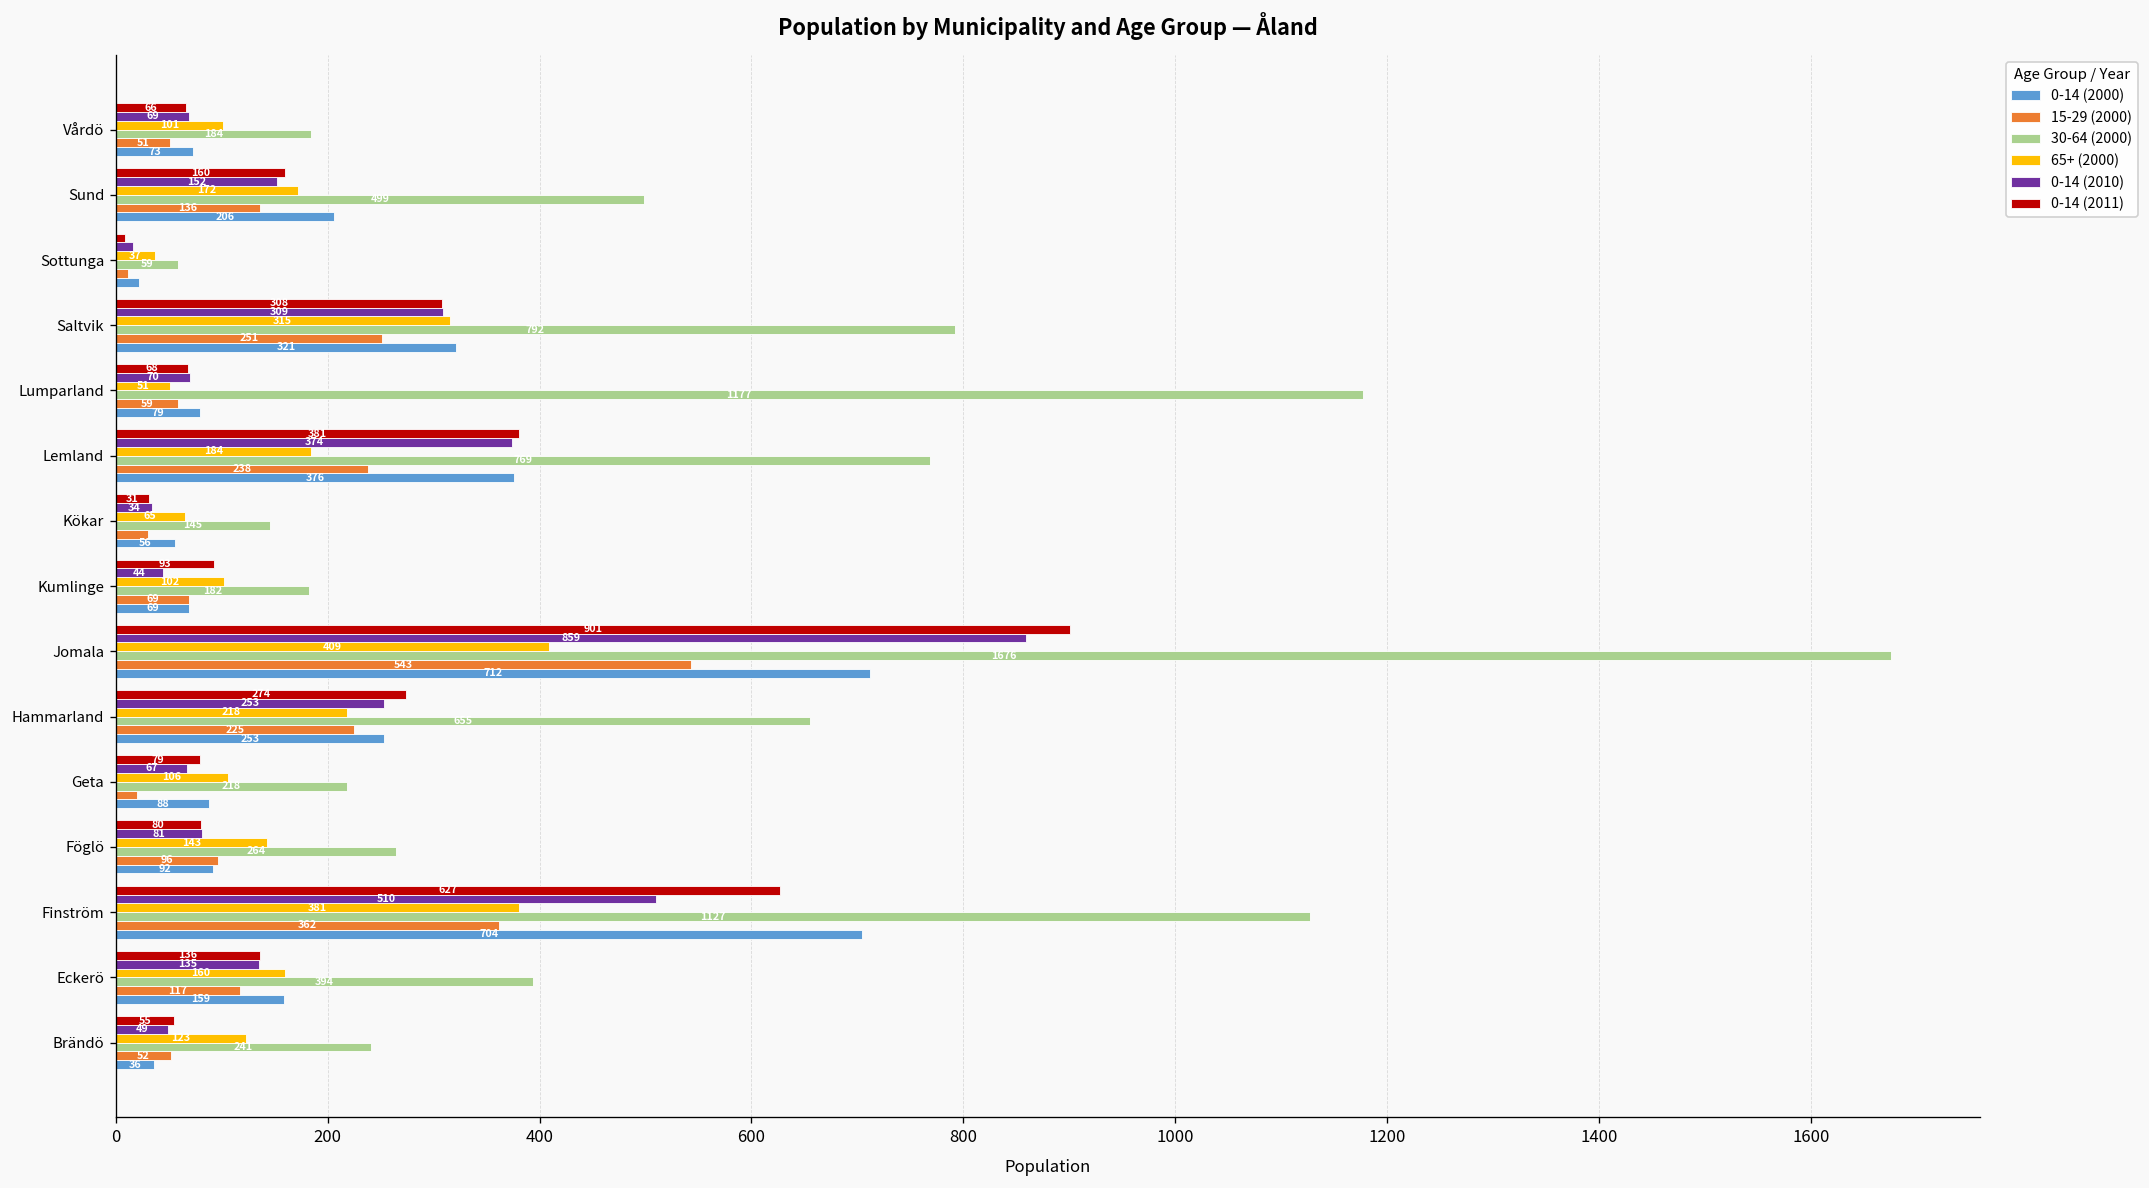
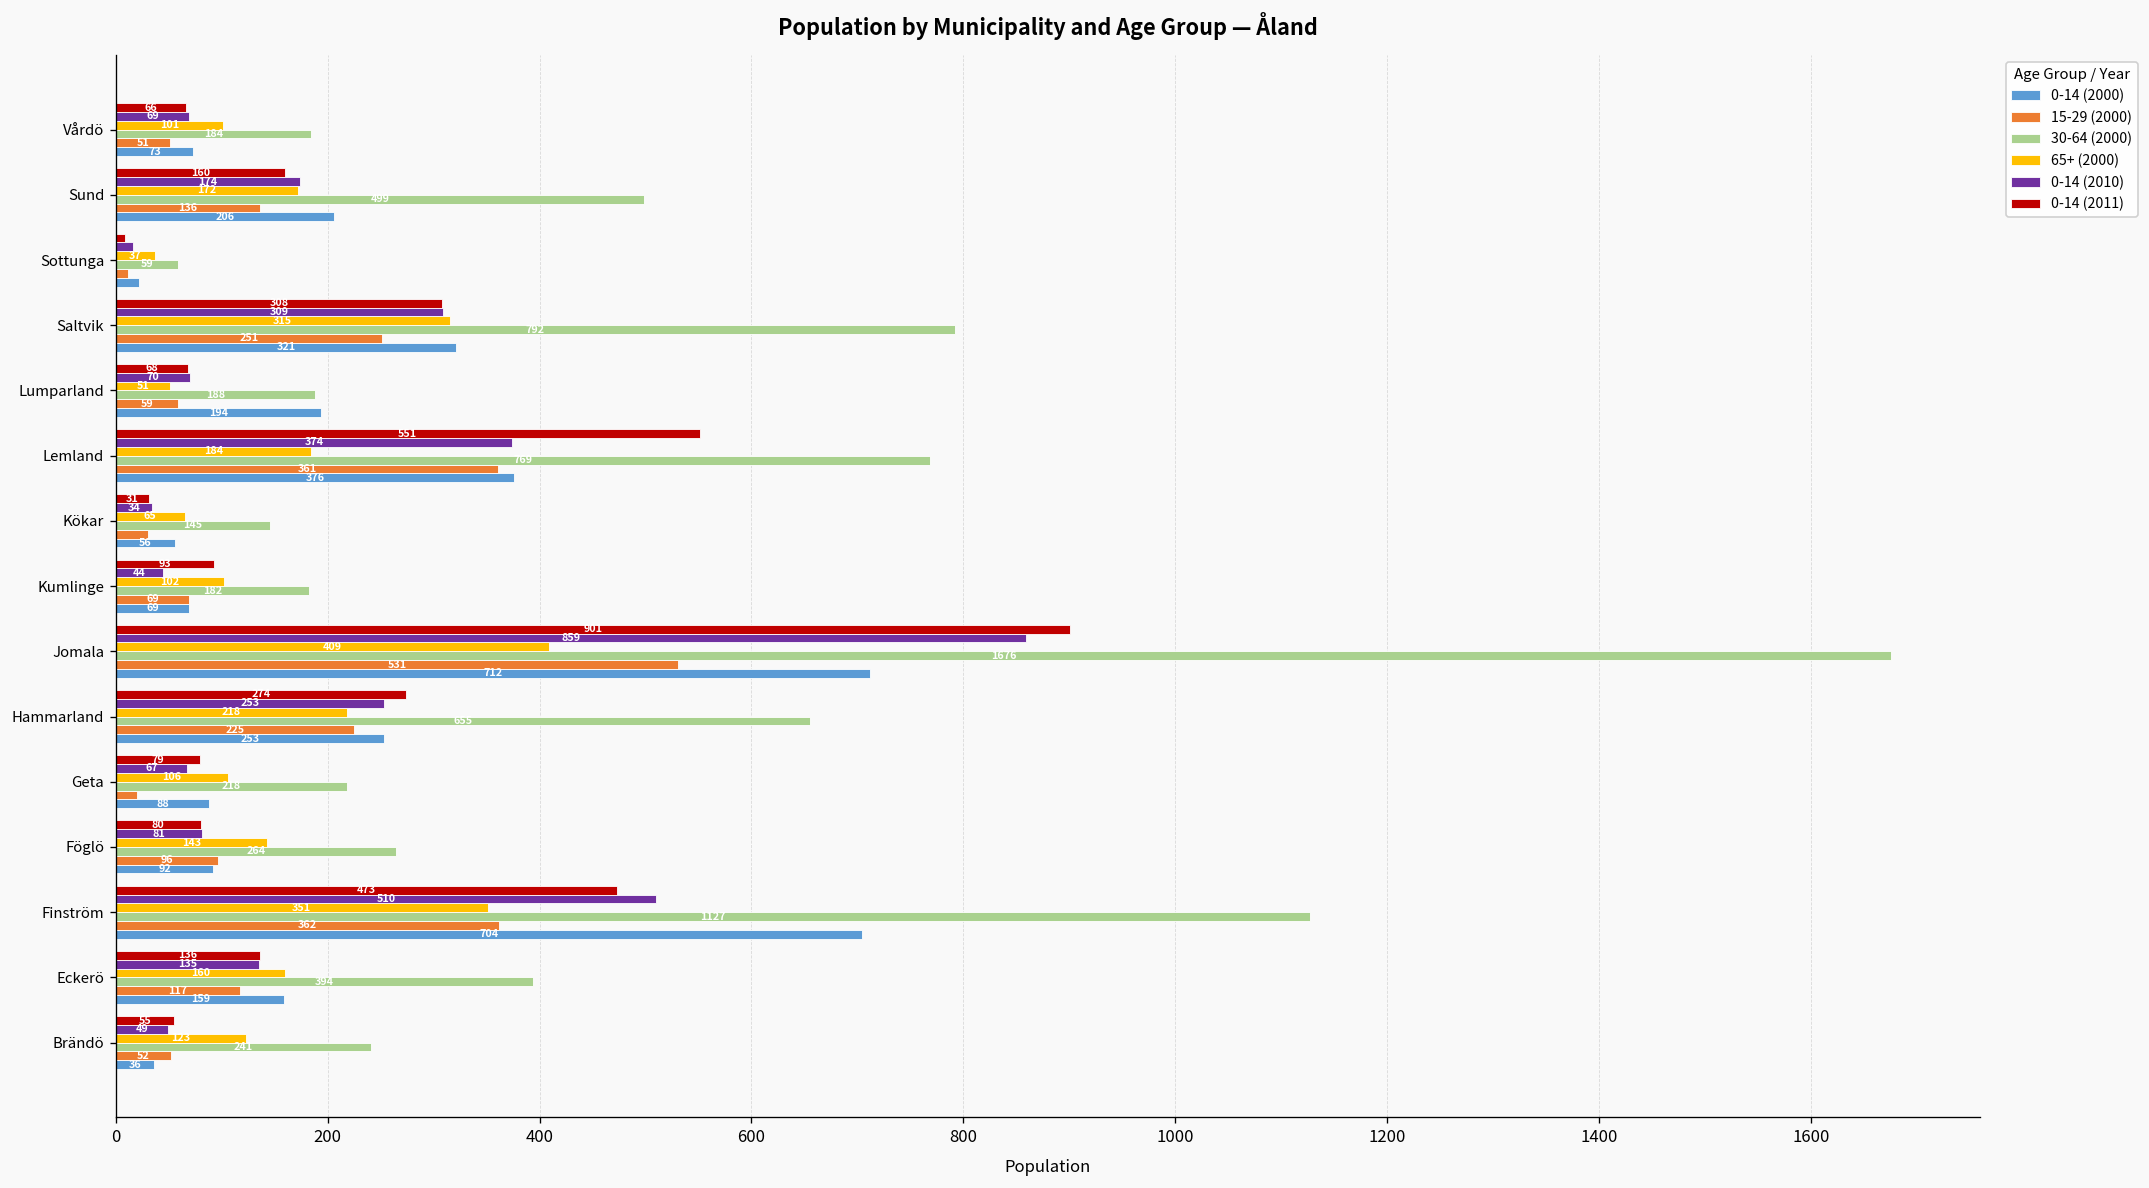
  {
    "0-14 (2000)": {
      "Sottunga": 20,
-     "Lumparland": 80
+     "Lumparland": 190
    },
    "15-29 (2000)": {
      "Vårdö": 51,
      "Sund": 136,
      "Saltvik": 251,
      "Lumparland": 59,
-     "Lemland": 238,
-     "Jomala": 543,
+     "Lemland": 361,
+     "Jomala": 531,
      "Hammarland": 225,
      "Föglö": 96,
      "Finström": 362,
      "Eckerö": 117,
      "Brändö": 52
    },
    "30-64 (2000)": {
      "Vårdö": 184,
      "Sund": 499,
      "Sottunga": 59,
      "Saltvik": 792,
-     "Lumparland": 1177,
+     "Lumparland": 188,
      "Lemland": 769,
      "Kumlinge": 182,
      "Geta": 218,
      "Föglö": 264,
      "Finström": 1127,
      "Eckerö": 394,
      "Brändö": 241
    },
    "65+ (2000)": {
      "Vårdö": 101,
      "Sottunga": 37,
      "Saltvik": 315,
      "Lumparland": 51,
      "Lemland": 184,
      "Kökar": 65,
      "Kumlinge": 102,
      "Jomala": 409,
      "Hammarland": 218,
      "Geta": 106,
      "Föglö": 143,
-     "Finström": 381,
+     "Finström": 351,
      "Eckerö": 160,
      "Brändö": 123
    },
    "0-14 (2010)": {
-     "Sund": 152,
+     "Sund": 174,
      "Lemland": 374,
      "Kumlinge": 44,
      "Jomala": 859,
      "Hammarland": 253,
      "Geta": 67,
      "Finström": 510,
      "Brändö": 49
    },
    "0-14 (2011)": {
      "Sund": 160,
-     "Lemland": 381,
+     "Lemland": 551,
      "Kumlinge": 93,
      "Jomala": 901,
      "Hammarland": 274,
      "Geta": 79,
-     "Finström": 627,
+     "Finström": 473,
      "Brändö": 55
    }
  }
